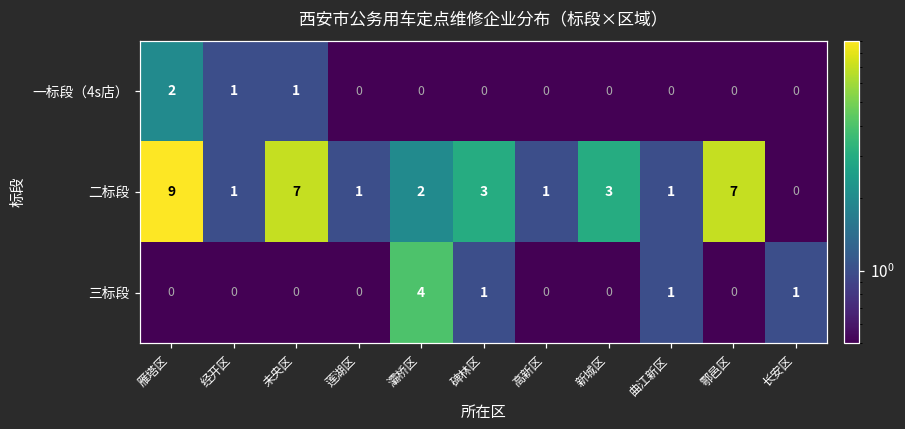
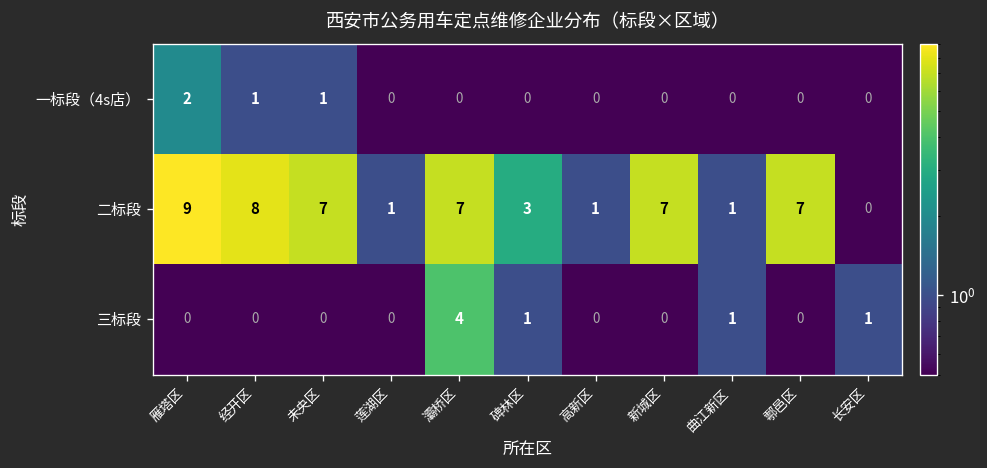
  {
    "一标段（4s店）": {
      "雁塔区": 2,
      "经开区": 1,
      "未央区": 1,
      "莲湖区": 0,
      "灞桥区": 0,
      "碑林区": 0,
      "高新区": 0,
      "新城区": 0,
      "曲江新区": 0,
      "鄠邑区": 0,
      "长安区": 0
    },
    "二标段": {
      "雁塔区": 9,
-     "经开区": 1,
+     "经开区": 8,
      "未央区": 7,
      "莲湖区": 1,
-     "灞桥区": 2,
+     "灞桥区": 7,
      "碑林区": 3,
      "高新区": 1,
-     "新城区": 3,
+     "新城区": 7,
      "曲江新区": 1,
      "鄠邑区": 7,
      "长安区": 0
    },
    "三标段": {
      "雁塔区": 0,
      "经开区": 0,
      "未央区": 0,
      "莲湖区": 0,
      "灞桥区": 4,
      "碑林区": 1,
      "高新区": 0,
      "新城区": 0,
      "曲江新区": 1,
      "鄠邑区": 0,
      "长安区": 1
    }
  }
